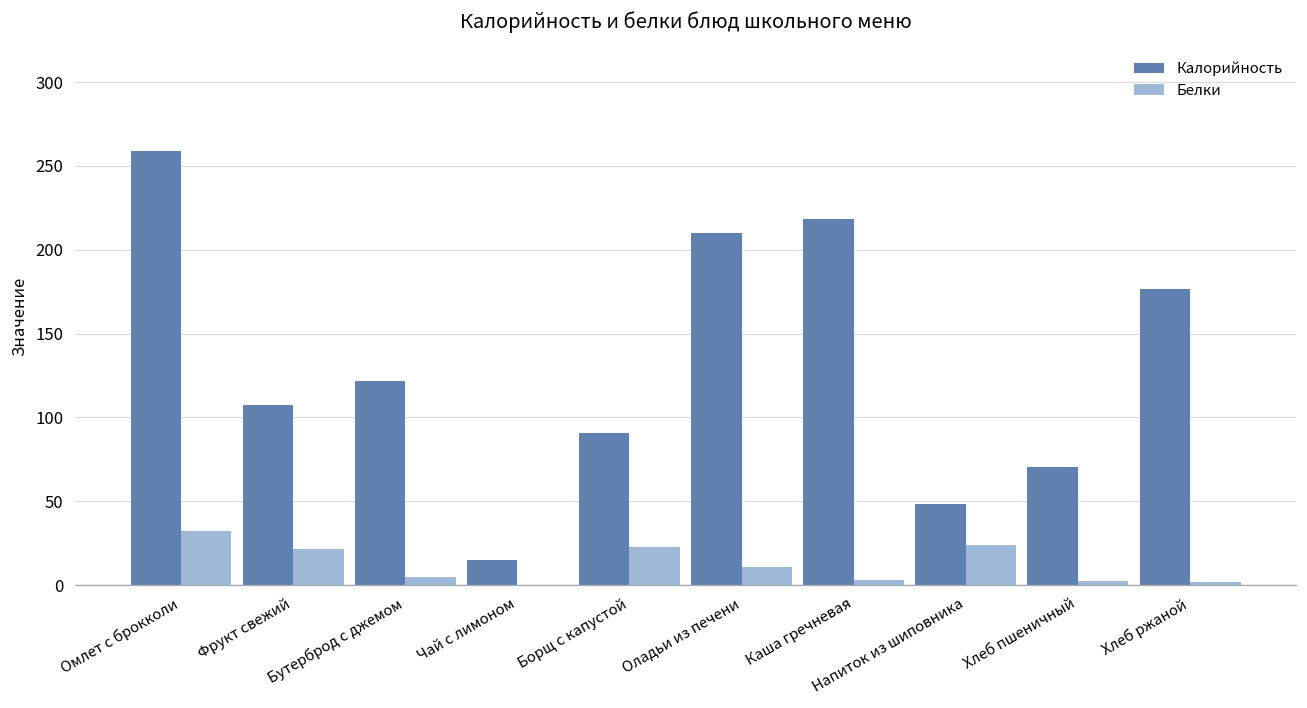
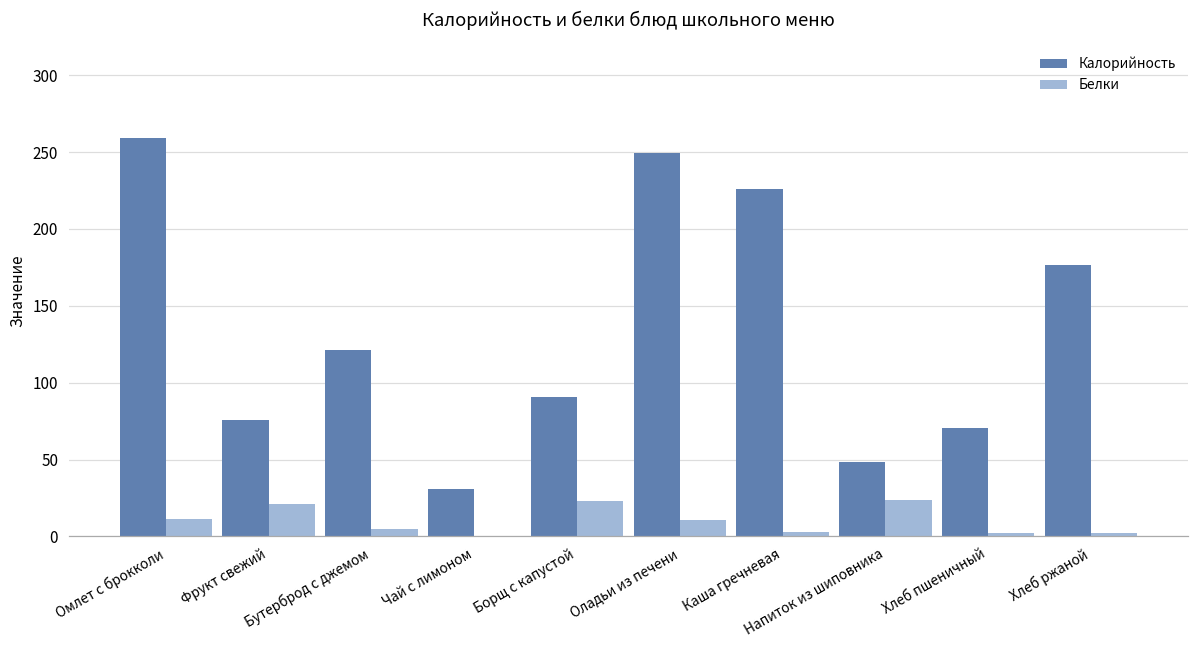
  {
    "Калорийность": {
      "Омлет с брокколи": 259,
-     "Фрукт свежий": 108,
+     "Фрукт свежий": 76,
      "Бутерброд с джемом": 122,
-     "Чай с лимоном": 15,
+     "Чай с лимоном": 31,
      "Борщ с капустой": 91,
-     "Оладьи из печени": 210,
-     "Каша гречневая": 218,
+     "Оладьи из печени": 249,
+     "Каша гречневая": 226,
      "Напиток из шиповника": 48,
      "Хлеб пшеничный": 71,
      "Хлеб ржаной": 176
    },
    "Белки": {
-     "Омлет с брокколи": 32,
+     "Омлет с брокколи": 12,
      "Фрукт свежий": 21,
      "Бутерброд с джемом": 5,
      "Борщ с капустой": 23,
      "Оладьи из печени": 11,
      "Каша гречневая": 3,
      "Напиток из шиповника": 24,
      "Хлеб пшеничный": 2,
      "Хлеб ржаной": 2
    }
  }
